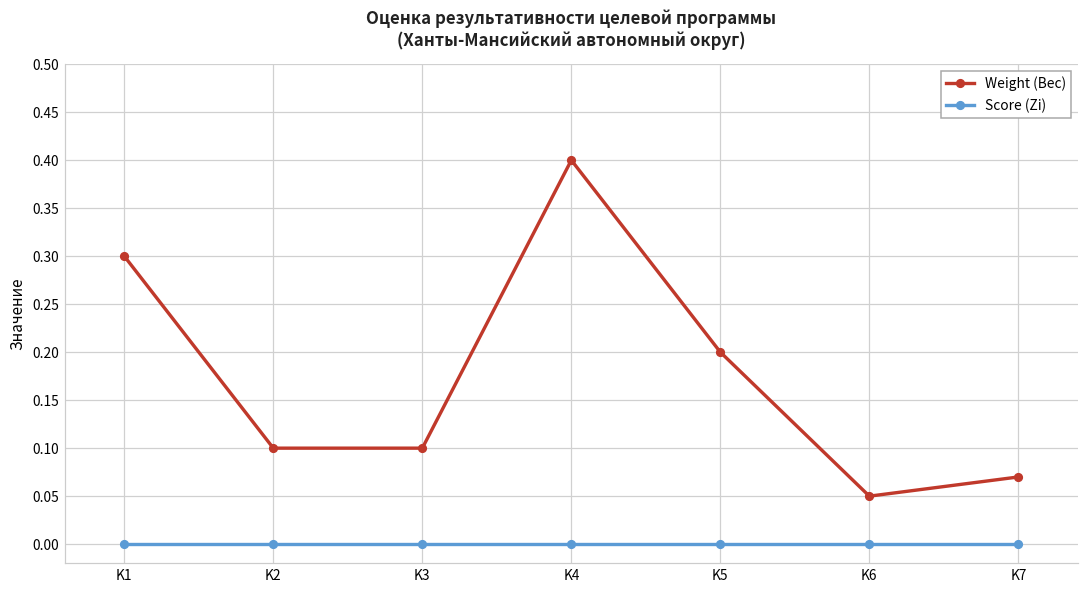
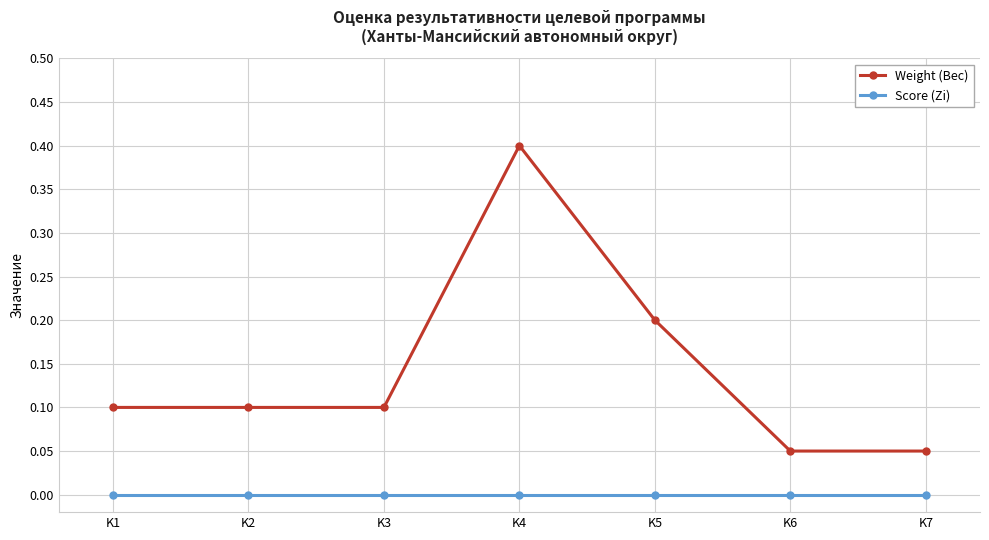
  {
    "Weight (Вес)": {
-     "K1": 0.3,
+     "K1": 0.1,
      "K2": 0.10,
      "K3": 0.10,
      "K4": 0.40,
      "K5": 0.20,
      "K6": 0.05,
-     "K7": 0.07
+     "K7": 0.05
    },
    "Score (Zi)": {
      "K1": 0.00,
      "K2": 0.00,
      "K3": 0.00,
      "K4": 0.00,
      "K5": 0.00,
      "K6": 0.00,
      "K7": 0.00
    }
  }
